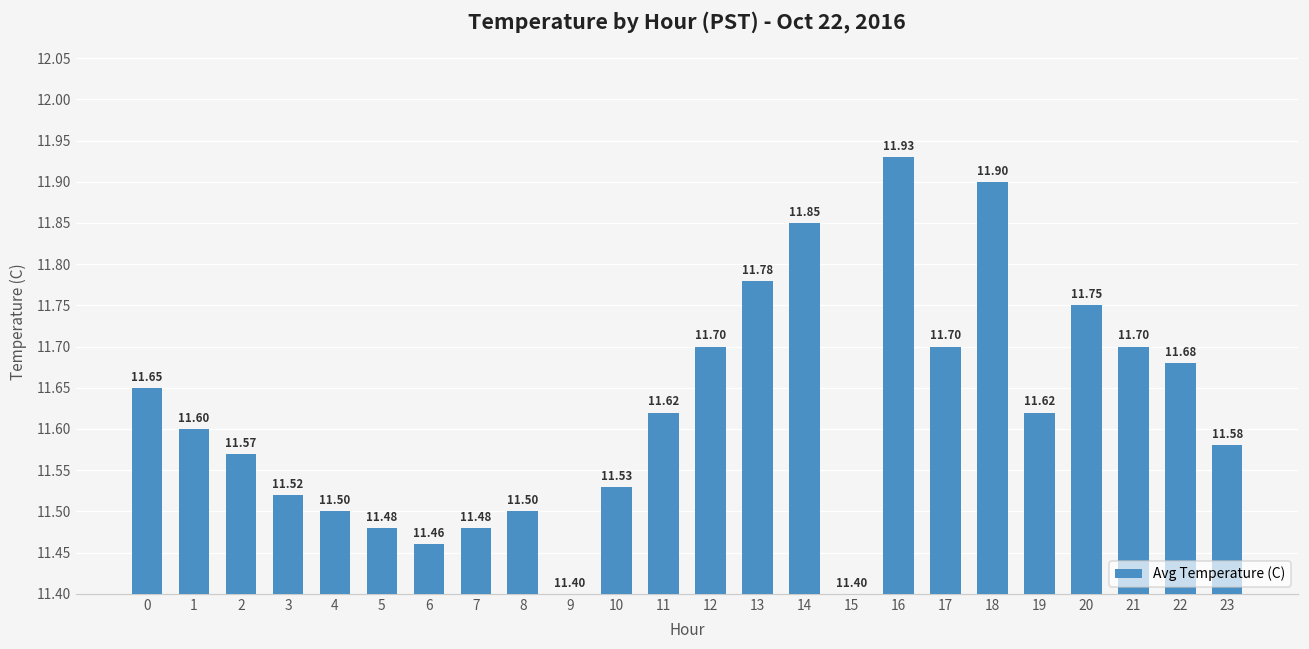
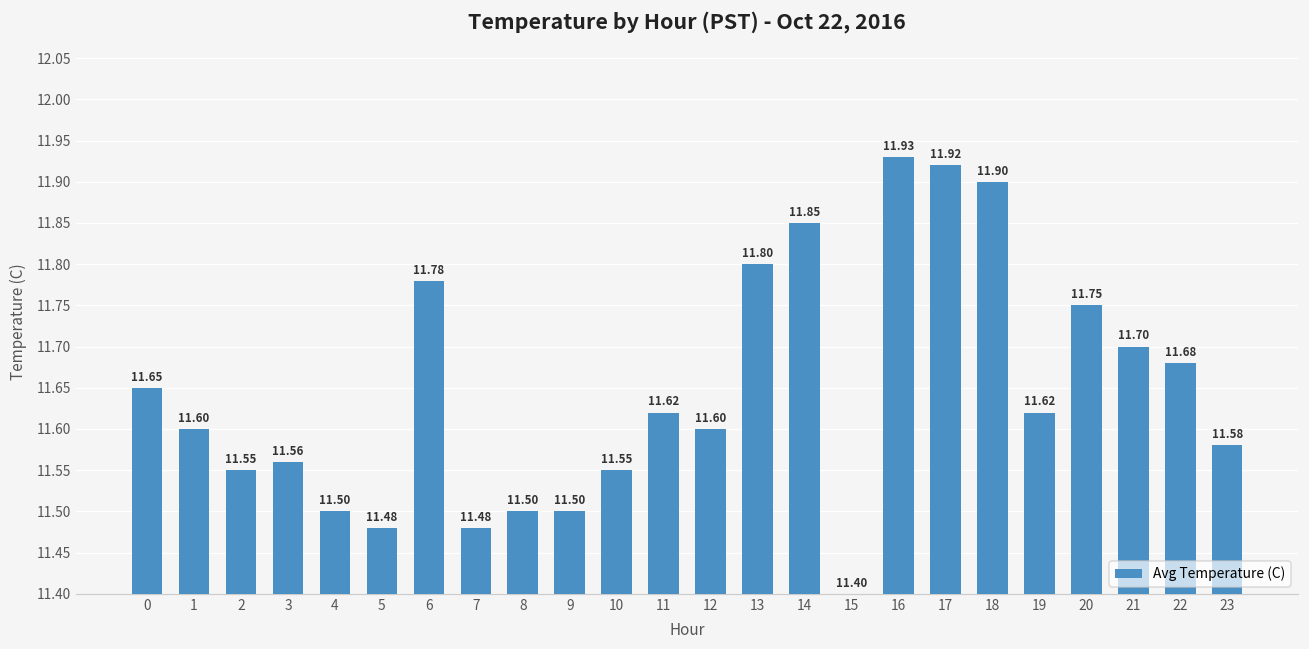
  {
    "0": 11.65,
    "1": 11.60,
-   "2": 11.57,
-   "3": 11.52,
+   "2": 11.55,
+   "3": 11.56,
    "4": 11.50,
    "5": 11.48,
-   "6": 11.46,
+   "6": 11.78,
    "7": 11.48,
    "8": 11.50,
-   "9": 11.40,
-   "10": 11.53,
+   "9": 11.50,
+   "10": 11.55,
    "11": 11.62,
-   "12": 11.70,
-   "13": 11.78,
+   "12": 11.60,
+   "13": 11.80,
    "14": 11.85,
    "15": 11.40,
    "16": 11.93,
-   "17": 11.70,
+   "17": 11.92,
    "18": 11.90,
    "19": 11.62,
    "20": 11.75,
    "21": 11.70,
    "22": 11.68,
    "23": 11.58
  }
